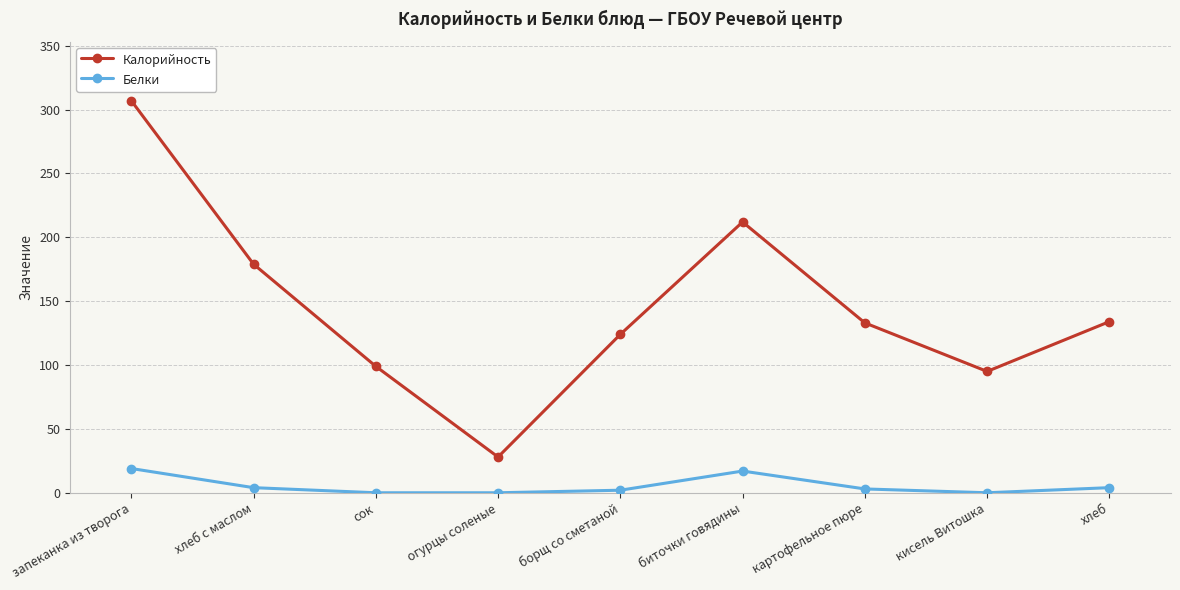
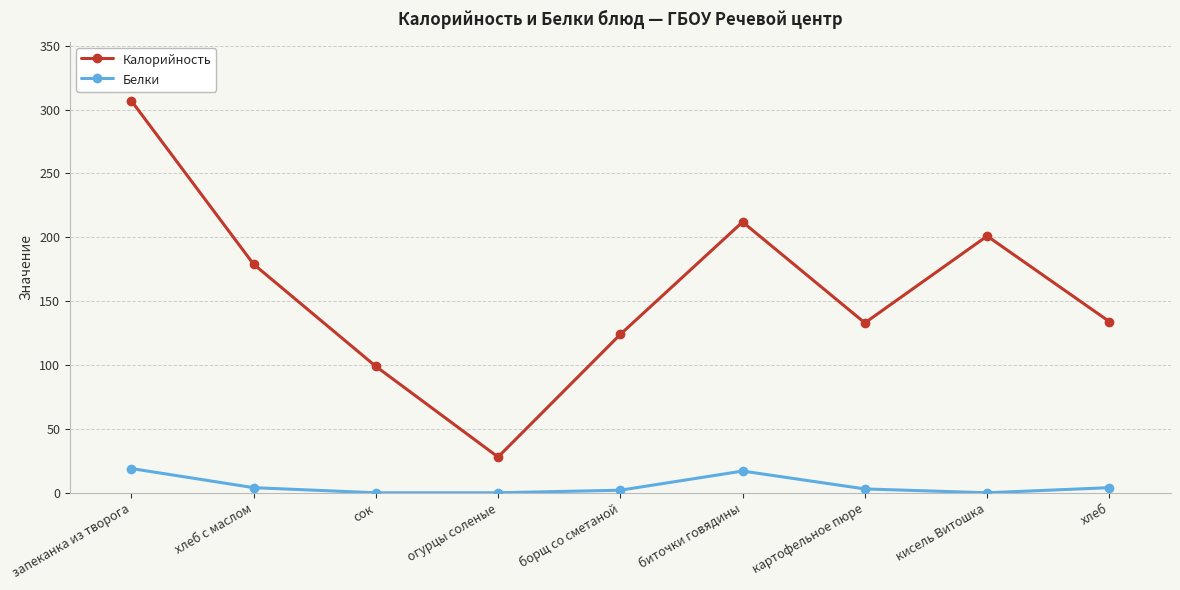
  {
    "Калорийность": {
      "запеканка из творога": 307,
      "хлеб с маслом": 179,
      "сок": 99,
      "огурцы соленые": 28,
      "борщ со сметаной": 124,
      "биточки говядины": 212,
      "картофельное пюре": 133,
-     "кисель Витошка": 95,
+     "кисель Витошка": 201,
      "хлеб": 134
    },
    "Белки": {
      "запеканка из творога": 19,
      "хлеб с маслом": 4,
      "сок": 0,
      "огурцы соленые": 0,
      "борщ со сметаной": 2,
      "биточки говядины": 17,
      "картофельное пюре": 3,
      "кисель Витошка": 0,
      "хлеб": 4
    }
  }
